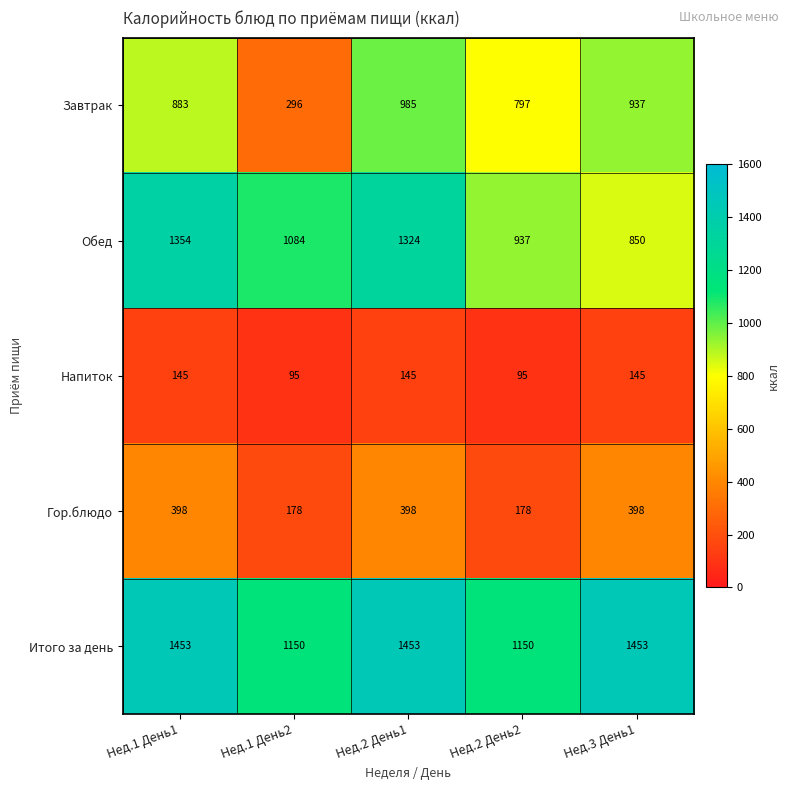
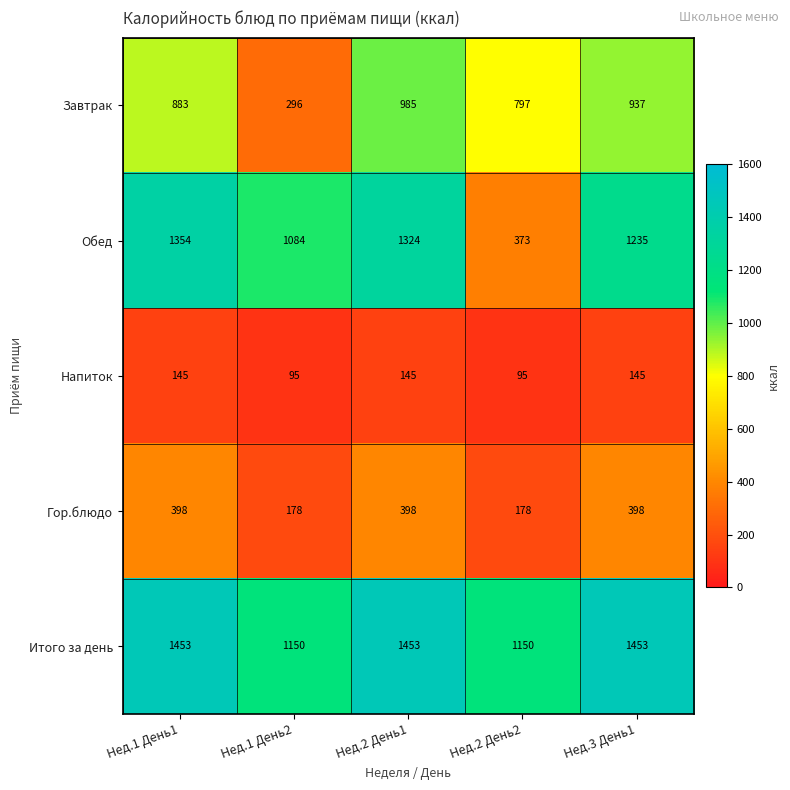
  {
    "Завтрак": {
      "Нед.1 День1": 883,
      "Нед.1 День2": 296,
      "Нед.2 День1": 985,
      "Нед.2 День2": 797,
      "Нед.3 День1": 937
    },
    "Обед": {
      "Нед.1 День1": 1354,
      "Нед.1 День2": 1084,
      "Нед.2 День1": 1324,
-     "Нед.2 День2": 937,
-     "Нед.3 День1": 850
+     "Нед.2 День2": 373,
+     "Нед.3 День1": 1235
    },
    "Напиток": {
      "Нед.1 День1": 145,
      "Нед.1 День2": 95,
      "Нед.2 День1": 145,
      "Нед.2 День2": 95,
      "Нед.3 День1": 145
    },
    "Гор.блюдо": {
      "Нед.1 День1": 398,
      "Нед.1 День2": 178,
      "Нед.2 День1": 398,
      "Нед.2 День2": 178,
      "Нед.3 День1": 398
    },
    "Итого за день": {
      "Нед.1 День1": 1453,
      "Нед.1 День2": 1150,
      "Нед.2 День1": 1453,
      "Нед.2 День2": 1150,
      "Нед.3 День1": 1453
    }
  }
